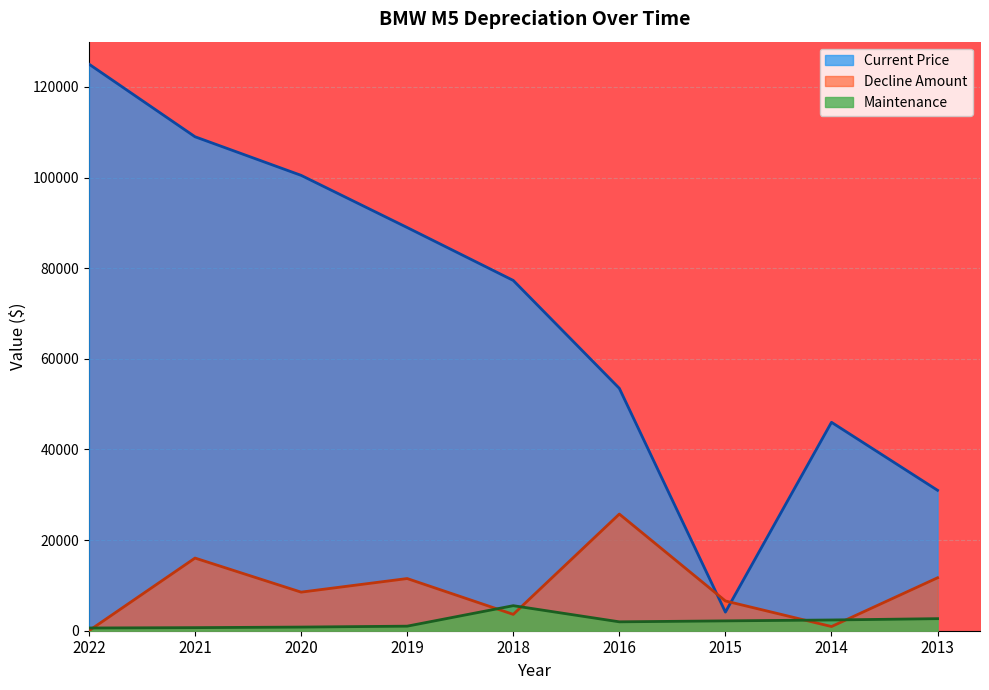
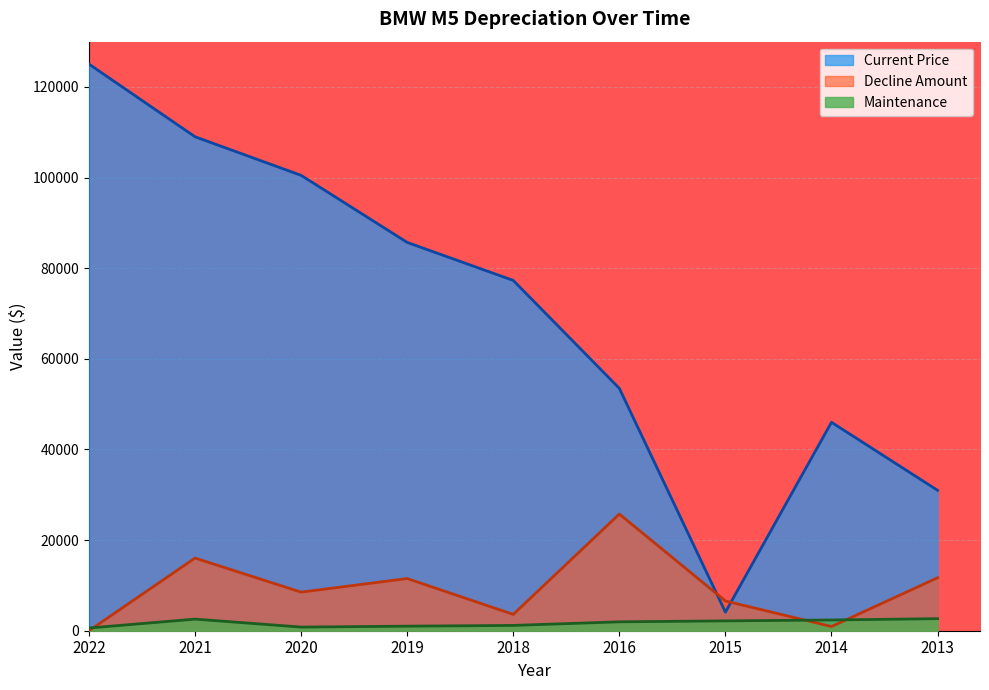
  {
    "Current Price": {
      "2022": 125000,
      "2021": 109000,
      "2020": 100000,
-     "2019": 89000,
+     "2019": 86000,
      "2018": 77000,
      "2016": 53000,
      "2015": 4000,
      "2014": 46000,
      "2013": 31000
    },
    "Decline Amount": {
      "2022": 0,
      "2021": 16000,
      "2020": 9000,
      "2019": 12000,
      "2018": 4000,
      "2016": 26000,
      "2015": 7000,
      "2014": 1000,
      "2013": 12000
    },
    "Maintenance": {
      "2022": 1000,
-     "2021": 1000,
+     "2021": 3000,
      "2020": 1000,
      "2019": 1000,
-     "2018": 6000,
+     "2018": 1000,
      "2016": 2000,
      "2015": 2000,
      "2014": 2000,
      "2013": 3000
    }
  }
